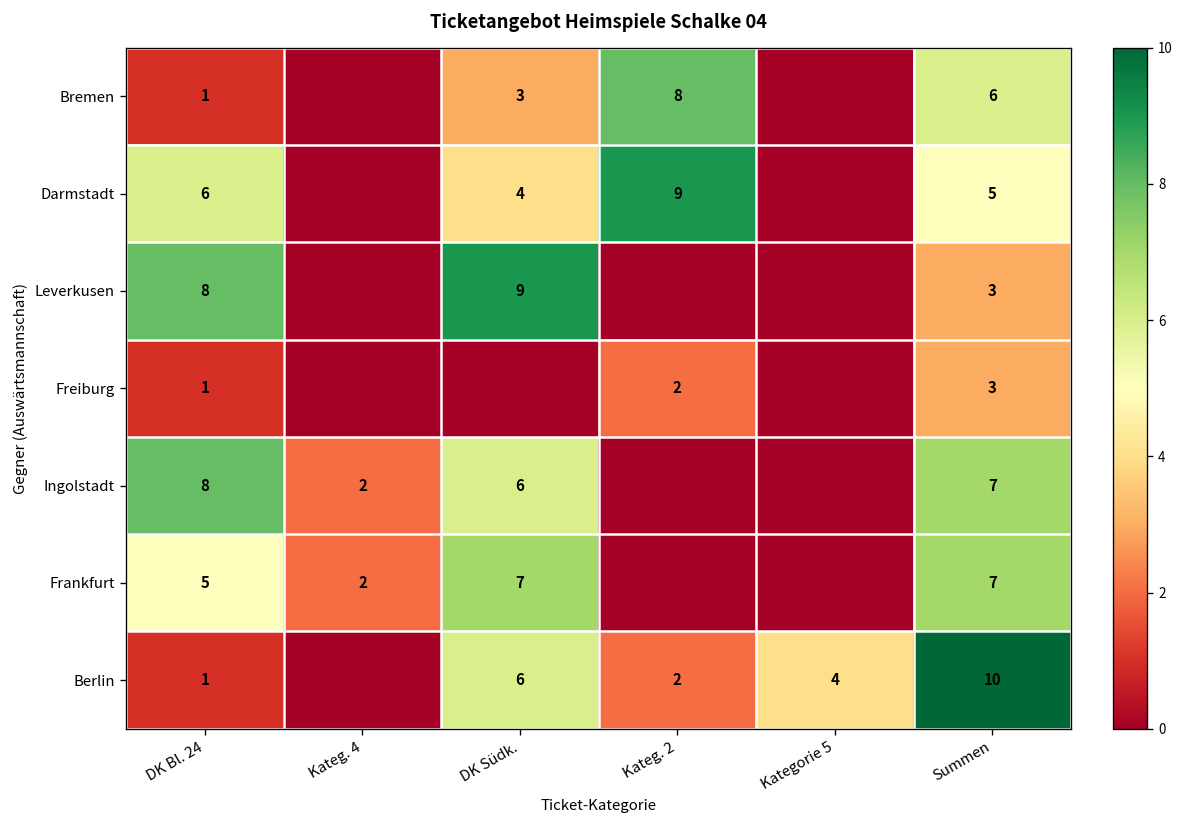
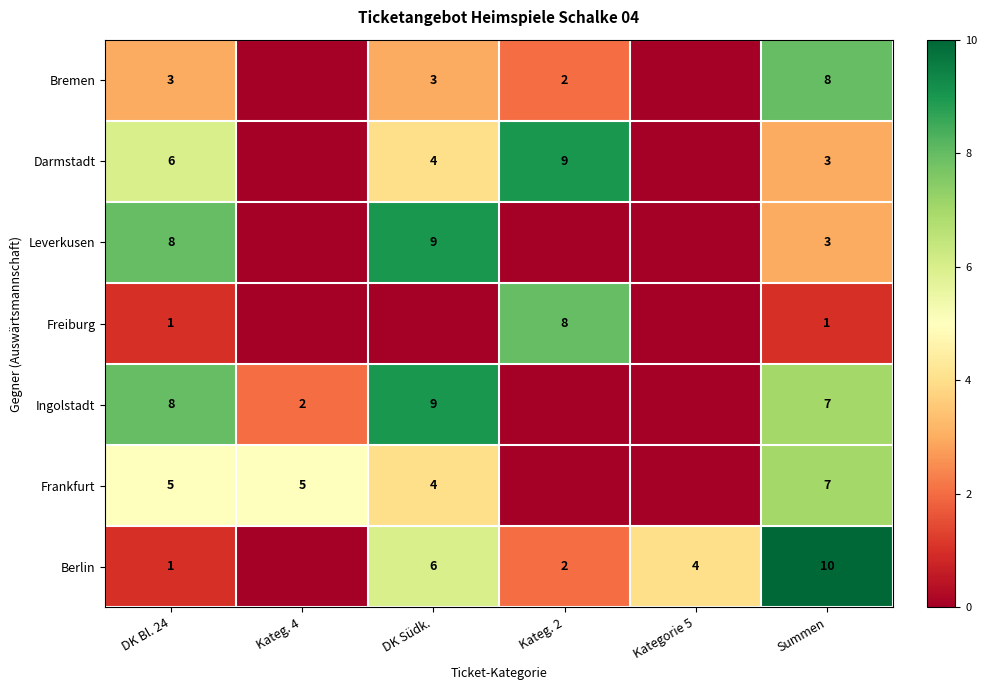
  {
    "Bremen": {
-     "DK Bl. 24": 1,
+     "DK Bl. 24": 3,
      "DK Südk.": 3,
-     "Kateg. 2": 8,
-     "Summen": 6
+     "Kateg. 2": 2,
+     "Summen": 8
    },
    "Darmstadt": {
      "DK Bl. 24": 6,
      "DK Südk.": 4,
      "Kateg. 2": 9,
-     "Summen": 5
+     "Summen": 3
    },
    "Leverkusen": {
      "DK Bl. 24": 8,
      "DK Südk.": 9,
      "Summen": 3
    },
    "Freiburg": {
      "DK Bl. 24": 1,
-     "Kateg. 2": 2,
-     "Summen": 3
+     "Kateg. 2": 8,
+     "Summen": 1
    },
    "Ingolstadt": {
      "DK Bl. 24": 8,
      "Kateg. 4": 2,
-     "DK Südk.": 6,
+     "DK Südk.": 9,
      "Summen": 7
    },
    "Frankfurt": {
      "DK Bl. 24": 5,
-     "Kateg. 4": 2,
-     "DK Südk.": 7,
+     "Kateg. 4": 5,
+     "DK Südk.": 4,
      "Summen": 7
    },
    "Berlin": {
      "DK Bl. 24": 1,
      "DK Südk.": 6,
      "Kateg. 2": 2,
      "Kategorie 5": 4,
      "Summen": 10
    }
  }
